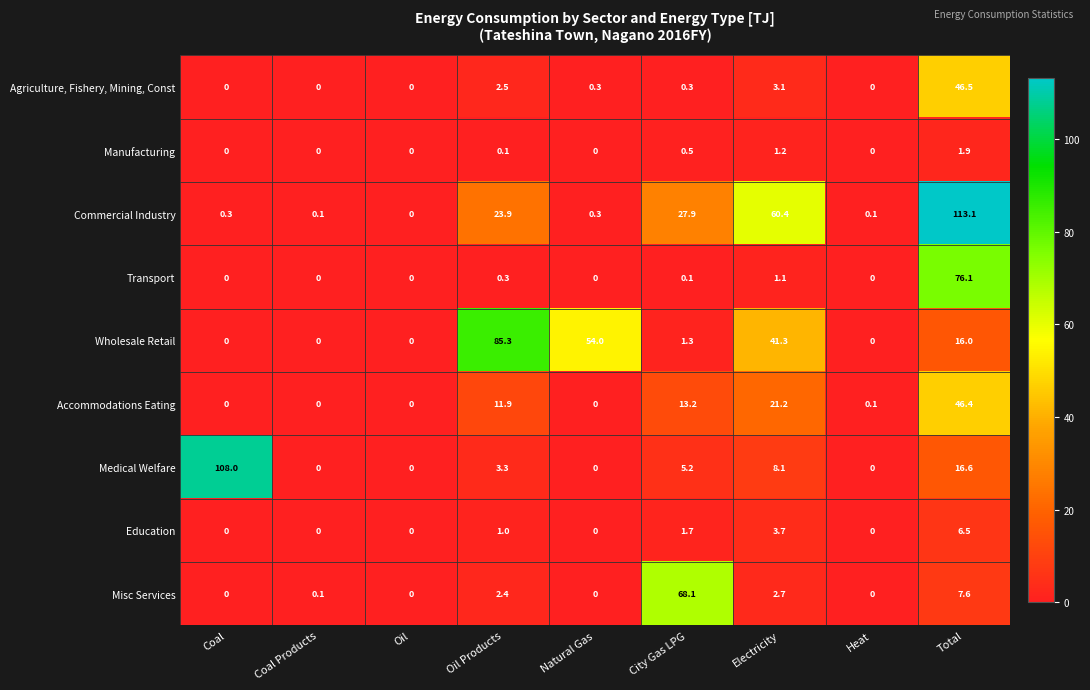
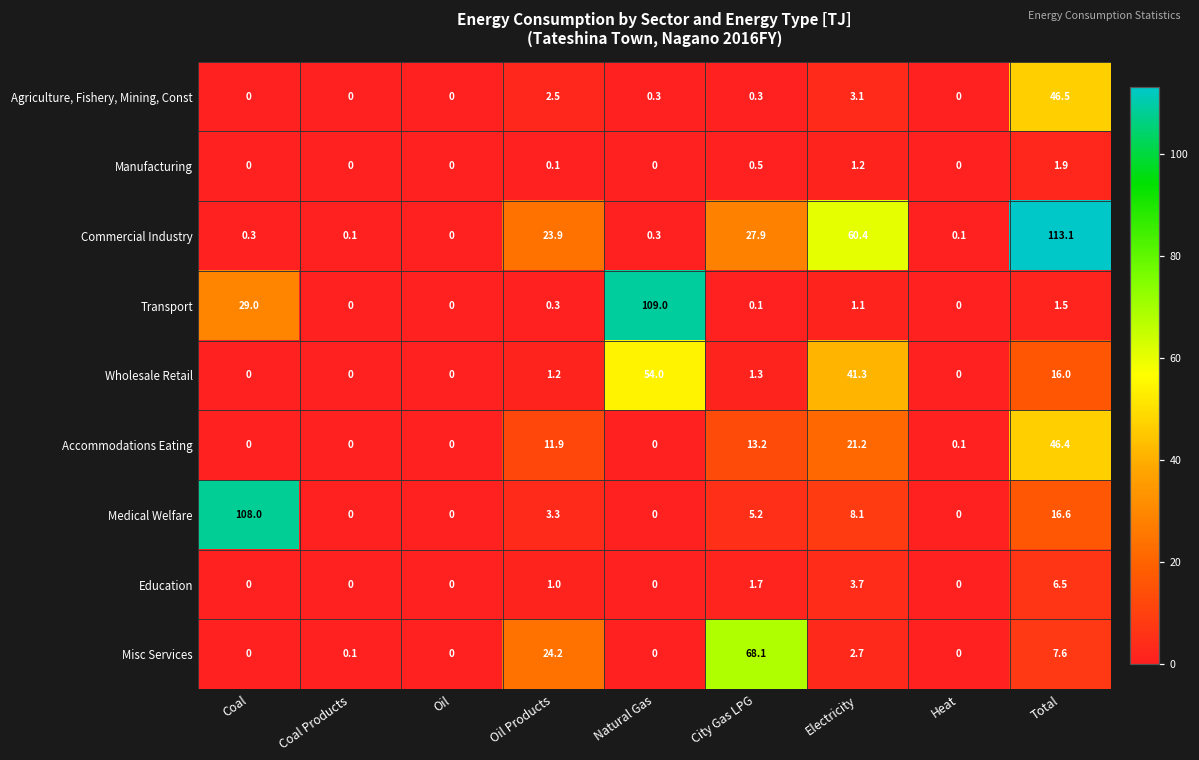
  {
    "Agriculture, Fishery, Mining, Const": {
      "Coal": 0,
      "Coal Products": 0,
      "Oil": 0,
      "Oil Products": 2.5,
      "Natural Gas": 0.3,
      "City Gas LPG": 0.3,
      "Electricity": 3.1,
      "Heat": 0,
      "Total": 46.5
    },
    "Manufacturing": {
      "Coal": 0,
      "Coal Products": 0,
      "Oil": 0,
      "Oil Products": 0.1,
      "Natural Gas": 0,
      "City Gas LPG": 0.5,
      "Electricity": 1.2,
      "Heat": 0,
      "Total": 1.9
    },
    "Commercial Industry": {
      "Coal": 0.3,
      "Coal Products": 0.1,
      "Oil": 0,
      "Oil Products": 23.9,
      "Natural Gas": 0.3,
      "City Gas LPG": 27.9,
      "Electricity": 60.4,
      "Heat": 0.1,
      "Total": 113.1
    },
    "Transport": {
-     "Coal": 0,
+     "Coal": 29.0,
      "Coal Products": 0,
      "Oil": 0,
      "Oil Products": 0.3,
-     "Natural Gas": 0,
+     "Natural Gas": 109.0,
      "City Gas LPG": 0.1,
      "Electricity": 1.1,
      "Heat": 0,
-     "Total": 76.1
+     "Total": 1.5
    },
    "Wholesale Retail": {
      "Coal": 0,
      "Coal Products": 0,
      "Oil": 0,
-     "Oil Products": 85.3,
+     "Oil Products": 1.2,
      "Natural Gas": 54.0,
      "City Gas LPG": 1.3,
      "Electricity": 41.3,
      "Heat": 0,
      "Total": 16.0
    },
    "Accommodations Eating": {
      "Coal": 0,
      "Coal Products": 0,
      "Oil": 0,
      "Oil Products": 11.9,
      "Natural Gas": 0,
      "City Gas LPG": 13.2,
      "Electricity": 21.2,
      "Heat": 0.1,
      "Total": 46.4
    },
    "Medical Welfare": {
      "Coal": 108.0,
      "Coal Products": 0,
      "Oil": 0,
      "Oil Products": 3.3,
      "Natural Gas": 0,
      "City Gas LPG": 5.2,
      "Electricity": 8.1,
      "Heat": 0,
      "Total": 16.6
    },
    "Education": {
      "Coal": 0,
      "Coal Products": 0,
      "Oil": 0,
      "Oil Products": 1.0,
      "Natural Gas": 0,
      "City Gas LPG": 1.7,
      "Electricity": 3.7,
      "Heat": 0,
      "Total": 6.5
    },
    "Misc Services": {
      "Coal": 0,
      "Coal Products": 0.1,
      "Oil": 0,
-     "Oil Products": 2.4,
+     "Oil Products": 24.2,
      "Natural Gas": 0,
      "City Gas LPG": 68.1,
      "Electricity": 2.7,
      "Heat": 0,
      "Total": 7.6
    }
  }
